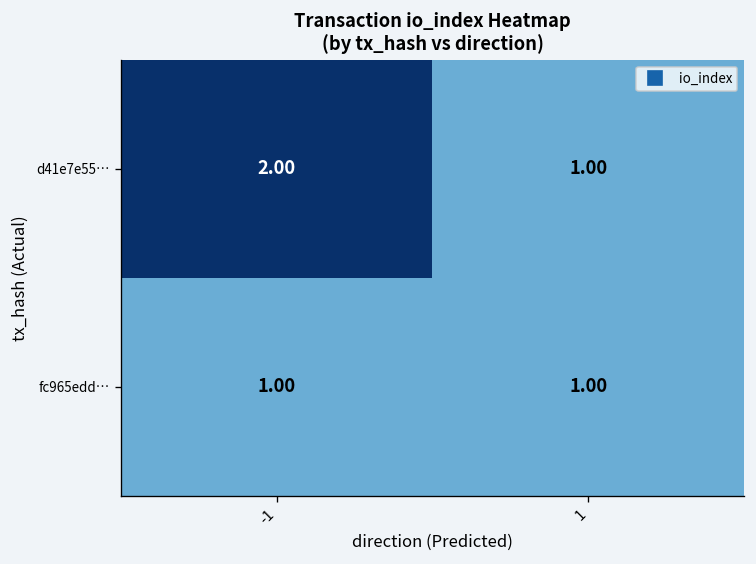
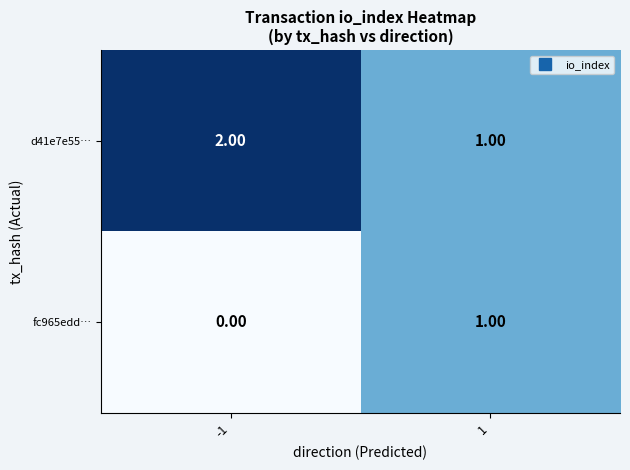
  {
    "d41e7e55…": {
      "-1": 2.00,
      "1": 1.00
    },
    "fc965edd…": {
-     "-1": 1.00,
+     "-1": 0.00,
      "1": 1.00
    }
  }
